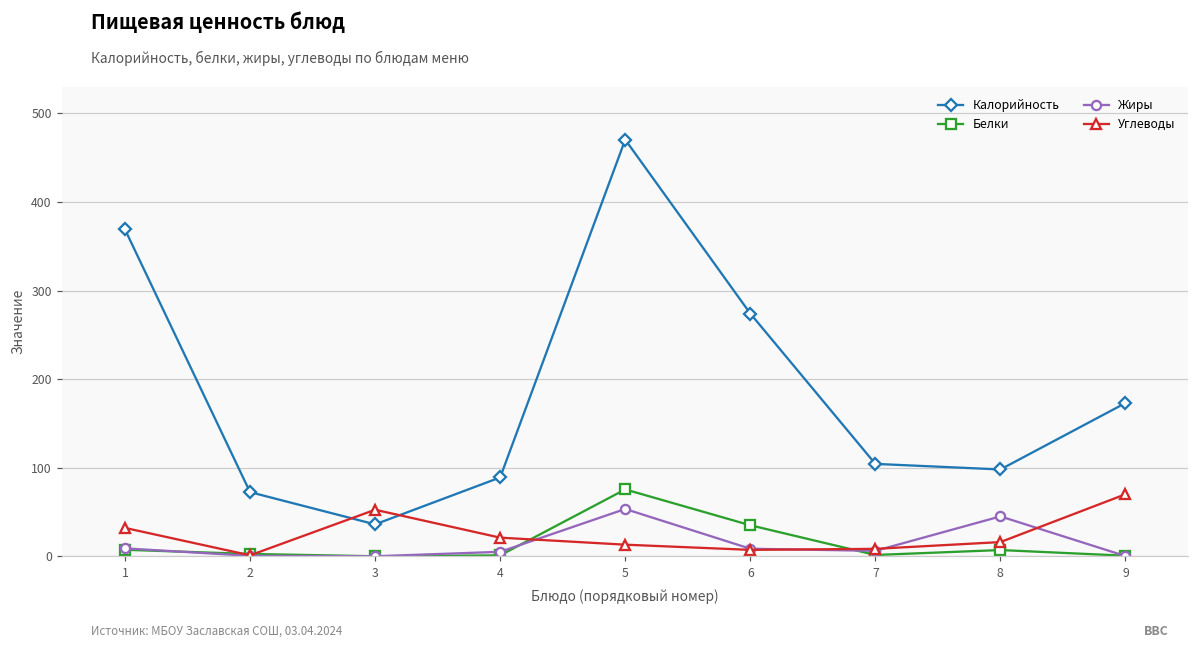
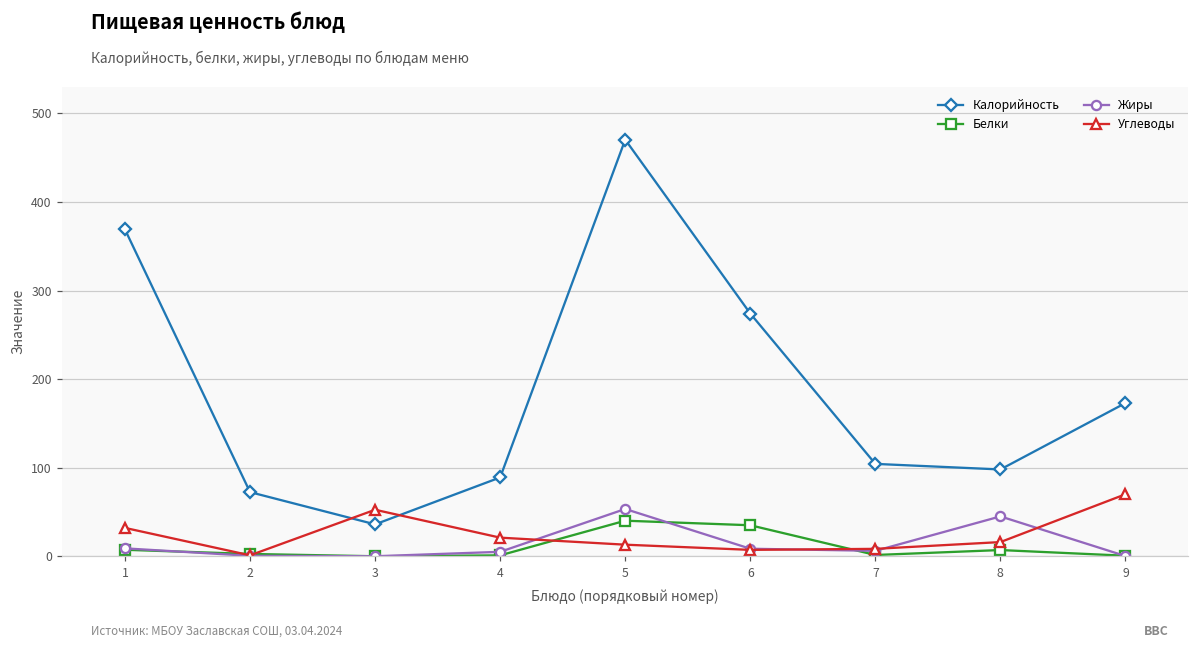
  {
    "Калорийность": {
      "1": 370,
      "2": 70,
      "3": 40,
      "4": 90,
      "5": 470,
      "6": 270,
      "7": 100,
      "8": 100,
      "9": 170
    },
    "Белки": {
      "4": 0,
-     "5": 80,
+     "5": 40,
      "6": 40,
      "7": 0,
      "8": 10
    },
    "Жиры": {
      "4": 10,
      "5": 50,
      "8": 50
    },
    "Углеводы": {
      "1": 30,
      "3": 50,
      "4": 20,
      "5": 10,
      "8": 20,
      "9": 70
    }
  }
